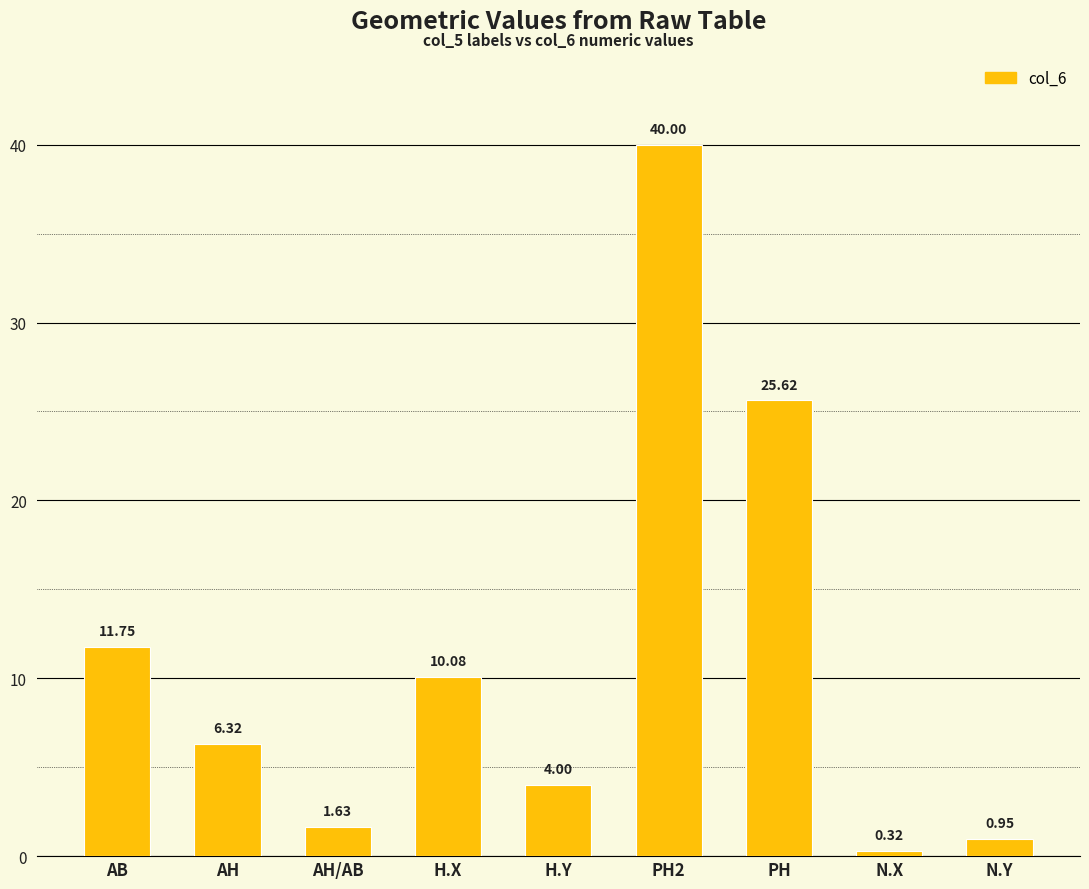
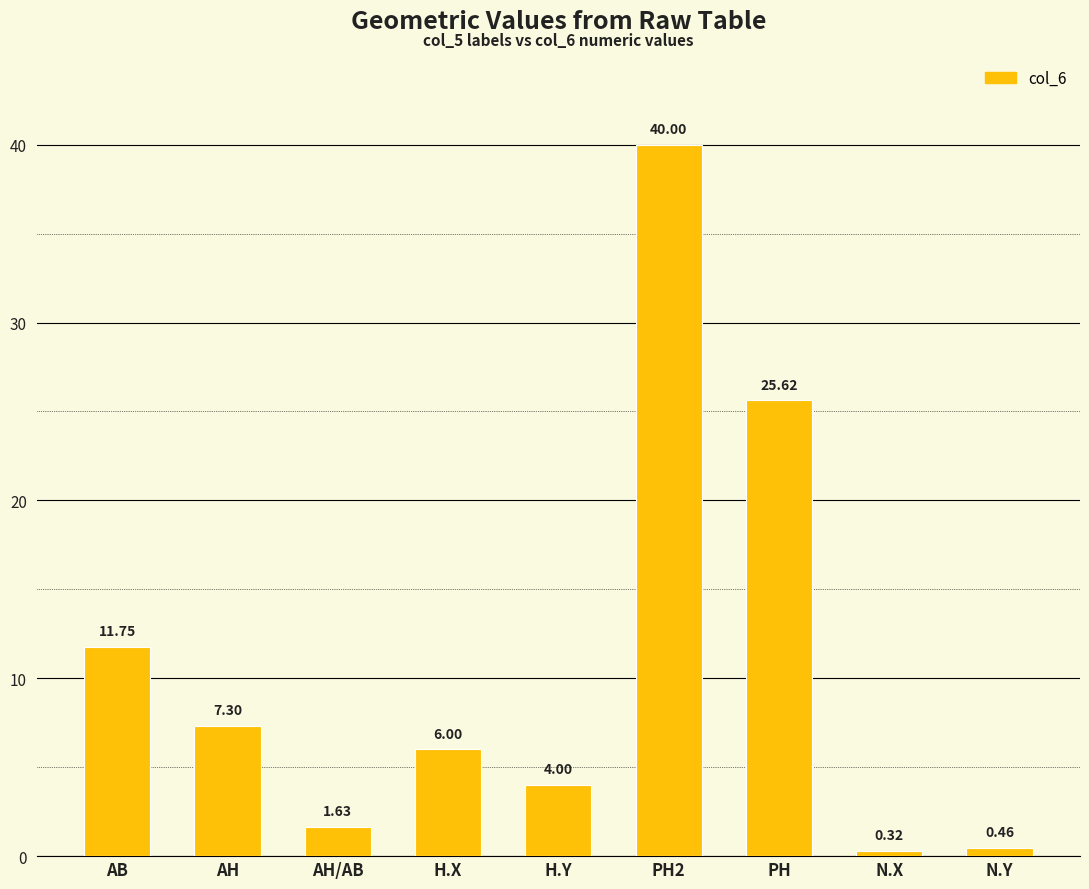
  {
    "AB": 11.75,
-   "AH": 6.32,
+   "AH": 7.30,
    "AH/AB": 1.63,
-   "H.X": 10.08,
+   "H.X": 6.00,
    "H.Y": 4.00,
    "PH2": 40.00,
    "PH": 25.62,
    "N.X": 0.32,
-   "N.Y": 0.95
+   "N.Y": 0.46
  }
